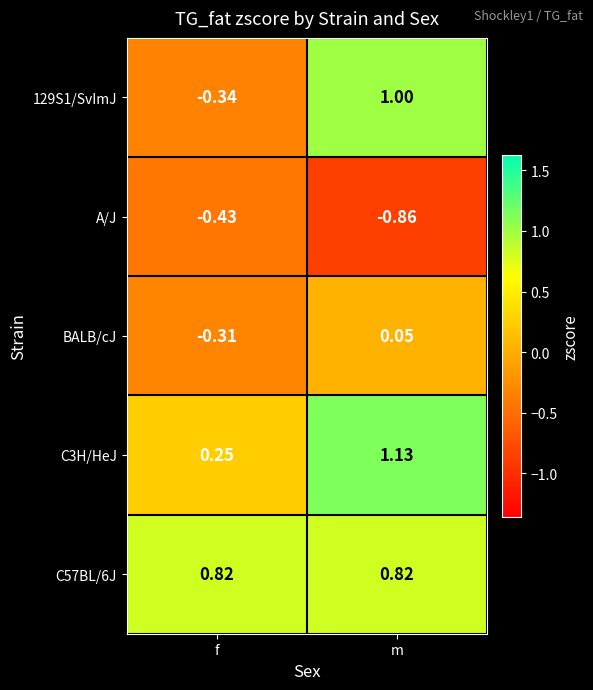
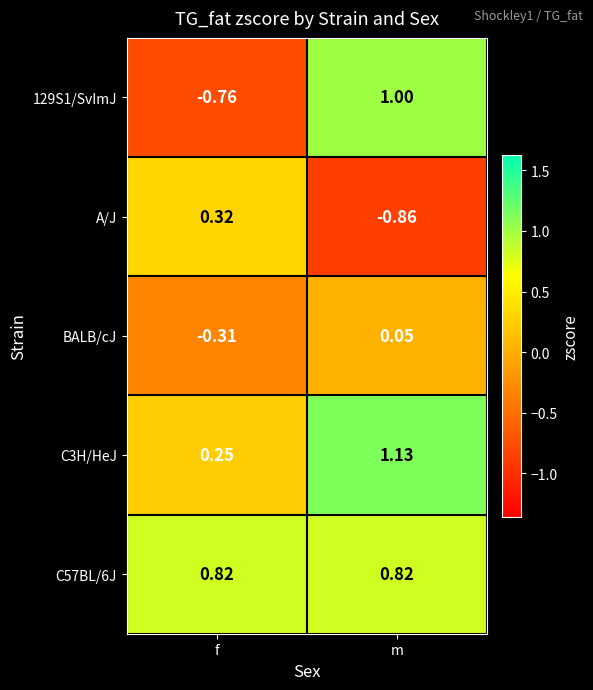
  {
    "129S1/SvImJ": {
-     "f": -0.34,
+     "f": -0.76,
      "m": 1.00
    },
    "A/J": {
-     "f": -0.43,
+     "f": 0.32,
      "m": -0.86
    },
    "BALB/cJ": {
      "f": -0.31,
      "m": 0.05
    },
    "C3H/HeJ": {
      "f": 0.25,
      "m": 1.13
    },
    "C57BL/6J": {
      "f": 0.82,
      "m": 0.82
    }
  }
